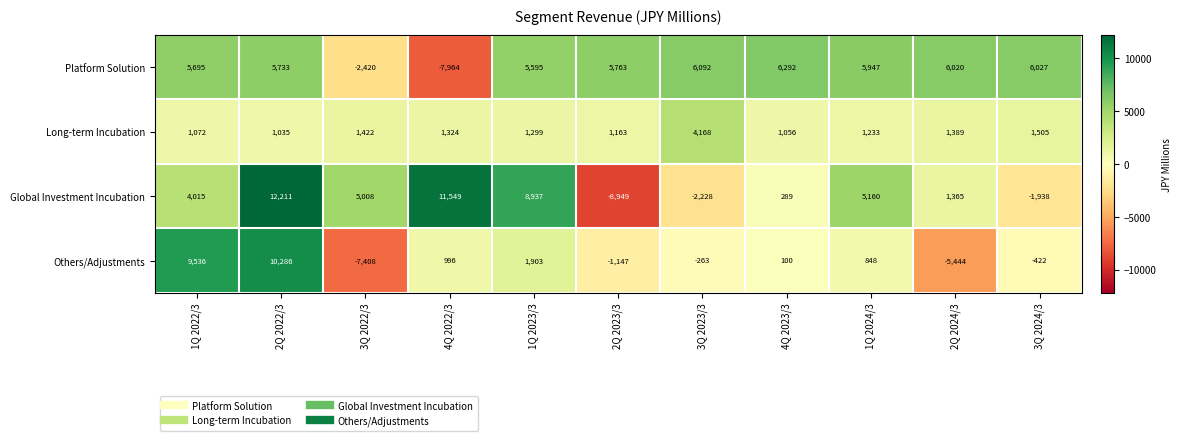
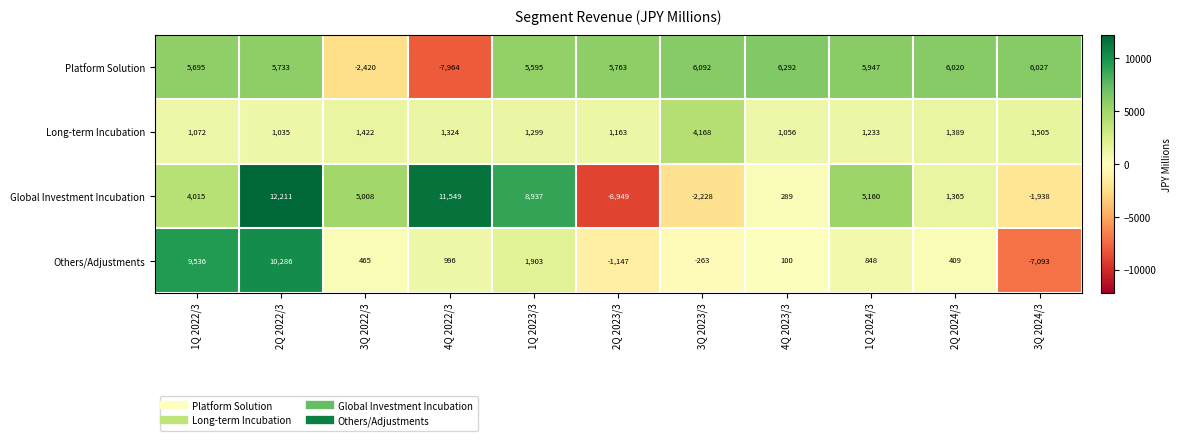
  {
    "Platform Solution": {
      "1Q 2022/3": "5,695",
      "2Q 2022/3": "5,733",
      "3Q 2022/3": "-2,420",
      "4Q 2022/3": "-7,964",
      "1Q 2023/3": "5,595",
      "2Q 2023/3": "5,763",
      "3Q 2023/3": "6,092",
      "4Q 2023/3": "6,292",
      "1Q 2024/3": "5,947",
      "2Q 2024/3": "6,020",
      "3Q 2024/3": "6,027"
    },
    "Long-term Incubation": {
      "1Q 2022/3": "1,072",
      "2Q 2022/3": "1,035",
      "3Q 2022/3": "1,422",
      "4Q 2022/3": "1,324",
      "1Q 2023/3": "1,299",
      "2Q 2023/3": "1,163",
      "3Q 2023/3": "4,168",
      "4Q 2023/3": "1,056",
      "1Q 2024/3": "1,233",
      "2Q 2024/3": "1,389",
      "3Q 2024/3": "1,505"
    },
    "Global Investment Incubation": {
      "1Q 2022/3": "4,015",
      "2Q 2022/3": "12,211",
      "3Q 2022/3": "5,008",
      "4Q 2022/3": "11,549",
      "1Q 2023/3": "8,937",
      "2Q 2023/3": "-8,949",
      "3Q 2023/3": "-2,228",
      "4Q 2023/3": "289",
      "1Q 2024/3": "5,160",
      "2Q 2024/3": "1,365",
      "3Q 2024/3": "-1,938"
    },
    "Others/Adjustments": {
      "1Q 2022/3": "9,536",
      "2Q 2022/3": "10,286",
-     "3Q 2022/3": "-7,408",
+     "3Q 2022/3": "465",
      "4Q 2022/3": "996",
      "1Q 2023/3": "1,903",
      "2Q 2023/3": "-1,147",
      "3Q 2023/3": "-263",
      "4Q 2023/3": "100",
      "1Q 2024/3": "848",
-     "2Q 2024/3": "-5,444",
-     "3Q 2024/3": "-422"
+     "2Q 2024/3": "409",
+     "3Q 2024/3": "-7,093"
    }
  }
